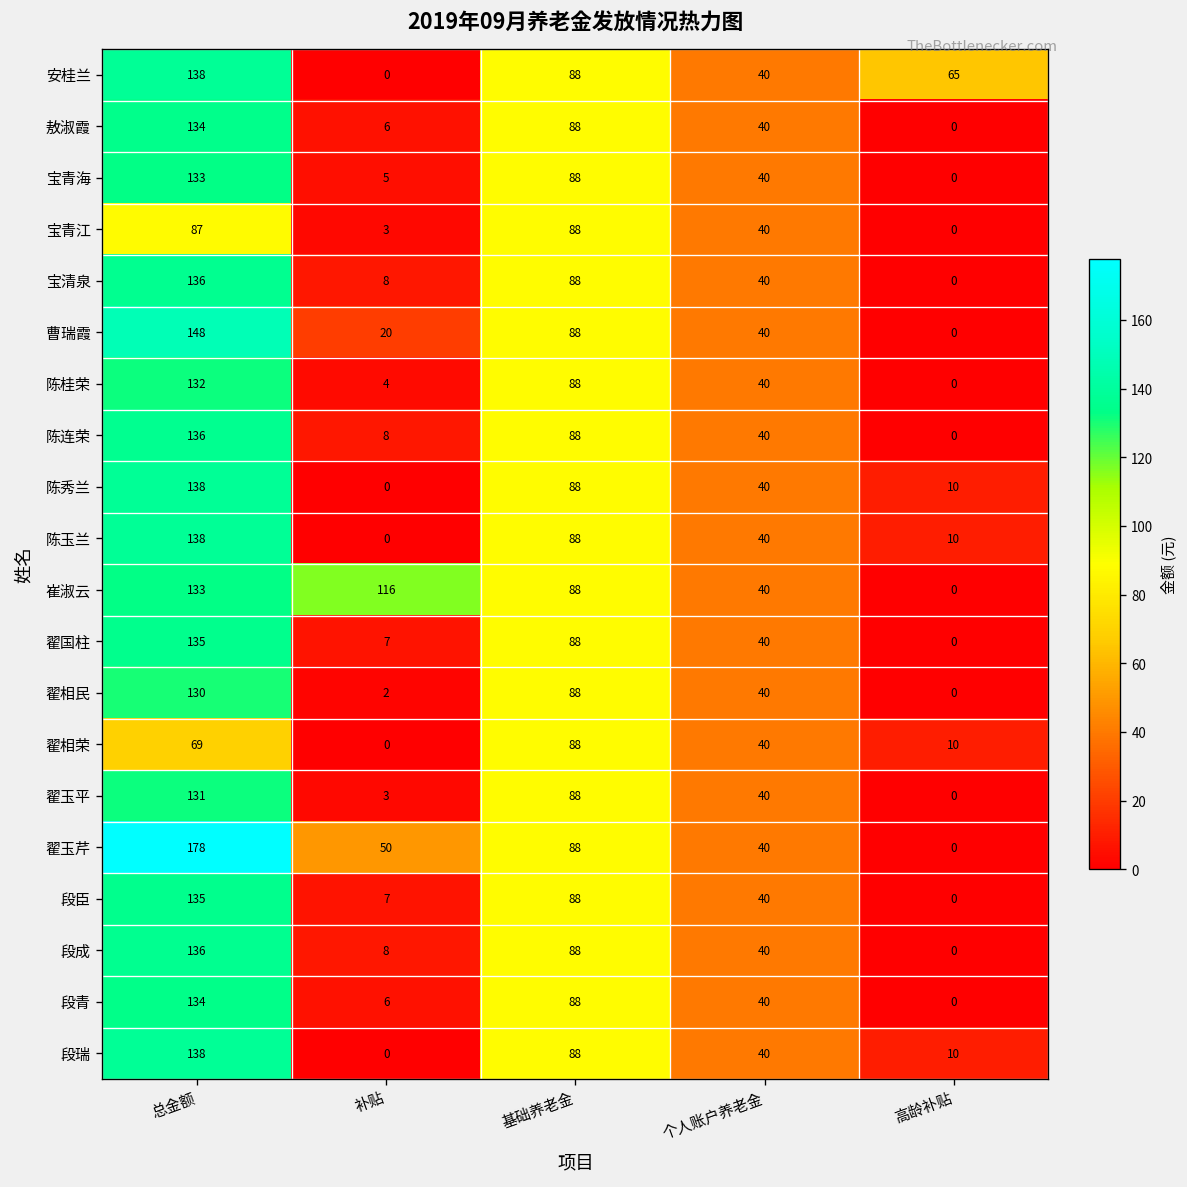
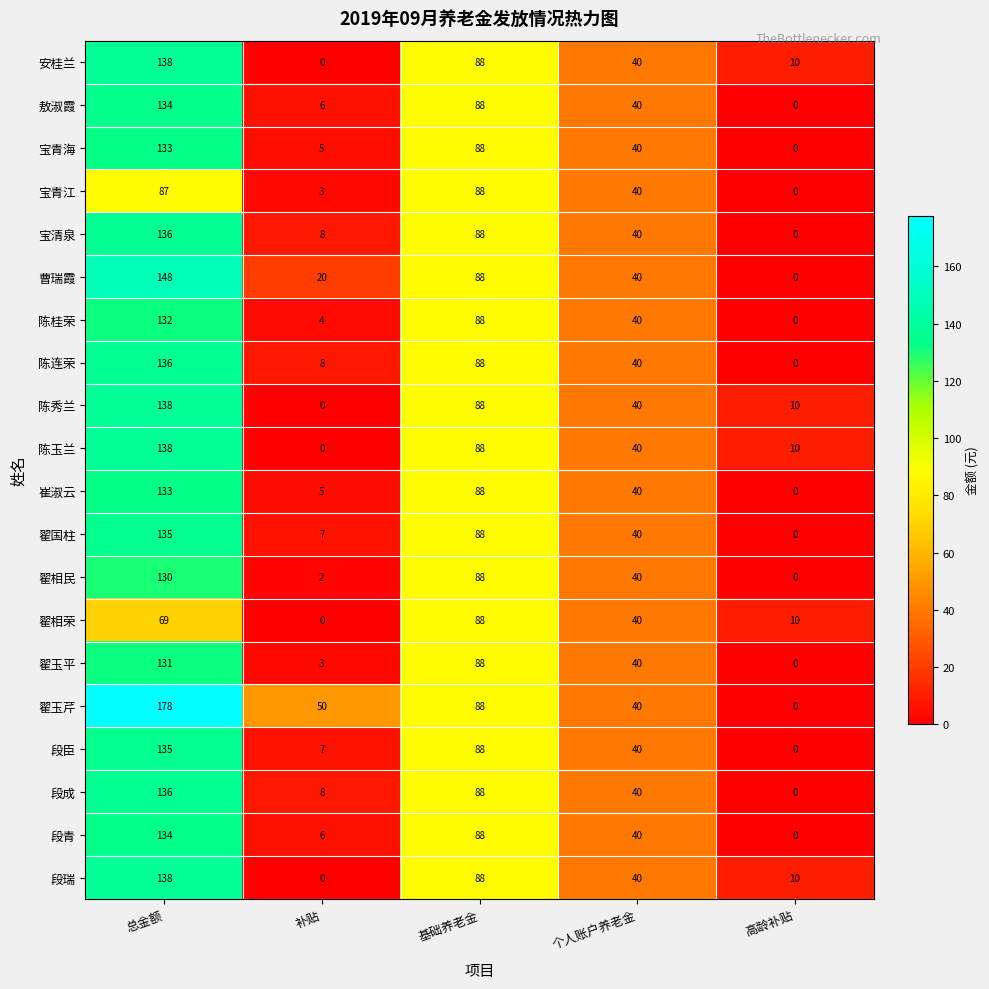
  {
    "安桂兰": {
      "总金额": 138,
      "补贴": 0,
      "基础养老金": 88,
      "个人账户养老金": 40,
-     "高龄补贴": 65
+     "高龄补贴": 10
    },
    "敖淑霞": {
      "总金额": 134,
      "补贴": 6,
      "基础养老金": 88,
      "个人账户养老金": 40,
      "高龄补贴": 0
    },
    "宝青海": {
      "总金额": 133,
      "补贴": 5,
      "基础养老金": 88,
      "个人账户养老金": 40,
      "高龄补贴": 0
    },
    "宝青江": {
      "总金额": 87,
      "补贴": 3,
      "基础养老金": 88,
      "个人账户养老金": 40,
      "高龄补贴": 0
    },
    "宝清泉": {
      "总金额": 136,
      "补贴": 8,
      "基础养老金": 88,
      "个人账户养老金": 40,
      "高龄补贴": 0
    },
    "曹瑞霞": {
      "总金额": 148,
      "补贴": 20,
      "基础养老金": 88,
      "个人账户养老金": 40,
      "高龄补贴": 0
    },
    "陈桂荣": {
      "总金额": 132,
      "补贴": 4,
      "基础养老金": 88,
      "个人账户养老金": 40,
      "高龄补贴": 0
    },
    "陈连荣": {
      "总金额": 136,
      "补贴": 8,
      "基础养老金": 88,
      "个人账户养老金": 40,
      "高龄补贴": 0
    },
    "陈秀兰": {
      "总金额": 138,
      "补贴": 0,
      "基础养老金": 88,
      "个人账户养老金": 40,
      "高龄补贴": 10
    },
    "陈玉兰": {
      "总金额": 138,
      "补贴": 0,
      "基础养老金": 88,
      "个人账户养老金": 40,
      "高龄补贴": 10
    },
    "崔淑云": {
      "总金额": 133,
-     "补贴": 116,
+     "补贴": 5,
      "基础养老金": 88,
      "个人账户养老金": 40,
      "高龄补贴": 0
    },
    "翟国柱": {
      "总金额": 135,
      "补贴": 7,
      "基础养老金": 88,
      "个人账户养老金": 40,
      "高龄补贴": 0
    },
    "翟相民": {
      "总金额": 130,
      "补贴": 2,
      "基础养老金": 88,
      "个人账户养老金": 40,
      "高龄补贴": 0
    },
    "翟相荣": {
      "总金额": 69,
      "补贴": 0,
      "基础养老金": 88,
      "个人账户养老金": 40,
      "高龄补贴": 10
    },
    "翟玉平": {
      "总金额": 131,
      "补贴": 3,
      "基础养老金": 88,
      "个人账户养老金": 40,
      "高龄补贴": 0
    },
    "翟玉芹": {
      "总金额": 178,
      "补贴": 50,
      "基础养老金": 88,
      "个人账户养老金": 40,
      "高龄补贴": 0
    },
    "段臣": {
      "总金额": 135,
      "补贴": 7,
      "基础养老金": 88,
      "个人账户养老金": 40,
      "高龄补贴": 0
    },
    "段成": {
      "总金额": 136,
      "补贴": 8,
      "基础养老金": 88,
      "个人账户养老金": 40,
      "高龄补贴": 0
    },
    "段青": {
      "总金额": 134,
      "补贴": 6,
      "基础养老金": 88,
      "个人账户养老金": 40,
      "高龄补贴": 0
    },
    "段瑞": {
      "总金额": 138,
      "补贴": 0,
      "基础养老金": 88,
      "个人账户养老金": 40,
      "高龄补贴": 10
    }
  }
